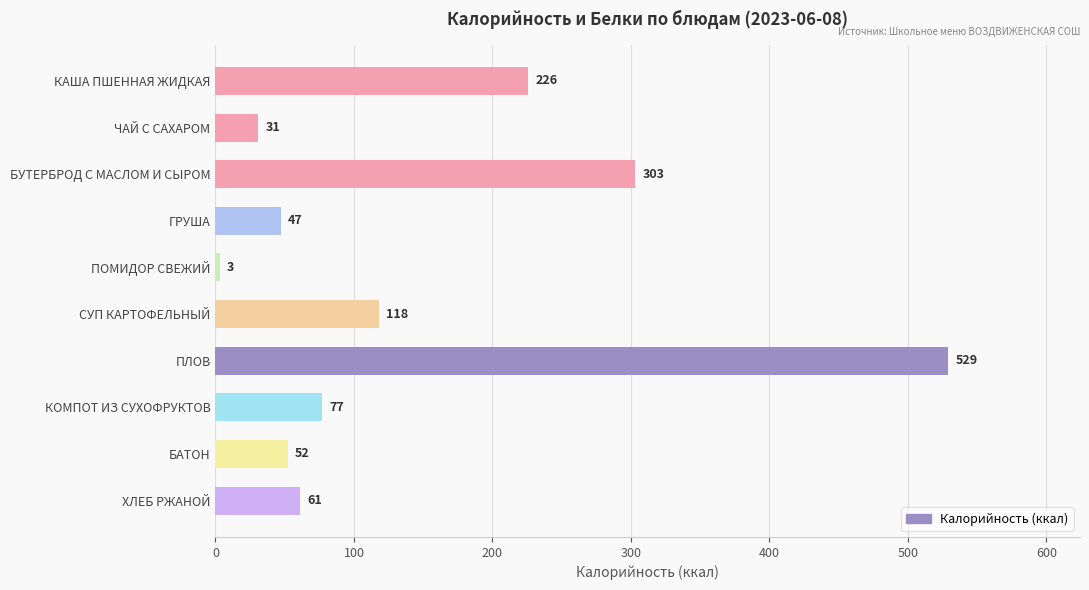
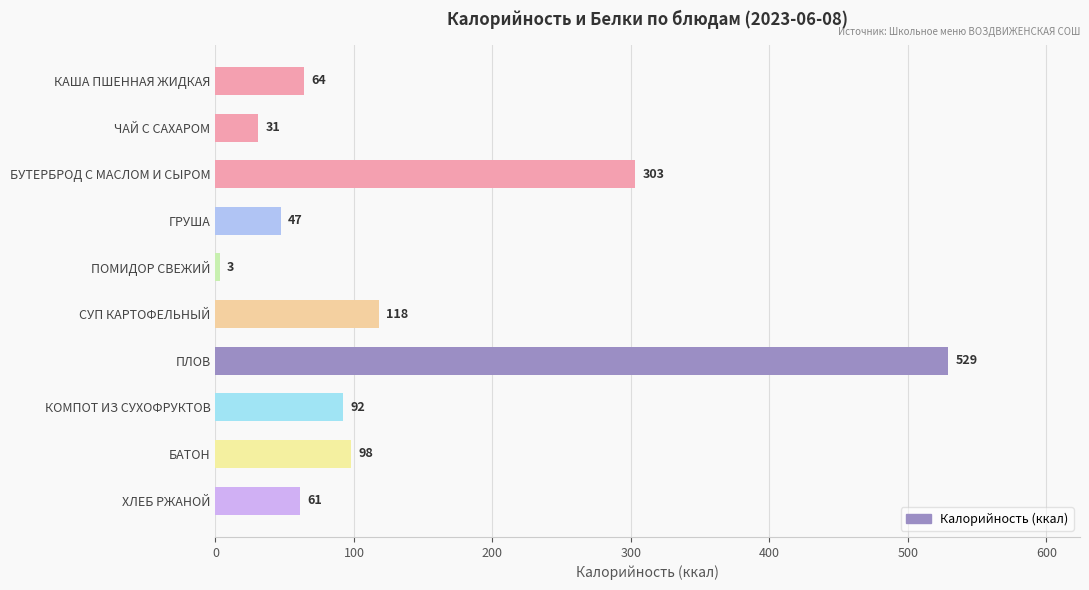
  {
-   "КАША ПШЕННАЯ ЖИДКАЯ": 226,
+   "КАША ПШЕННАЯ ЖИДКАЯ": 64,
    "ЧАЙ С САХАРОМ": 31,
    "БУТЕРБРОД С МАСЛОМ И СЫРОМ": 303,
    "ГРУША": 47,
    "ПОМИДОР СВЕЖИЙ": 3,
    "СУП КАРТОФЕЛЬНЫЙ": 118,
    "ПЛОВ": 529,
-   "КОМПОТ ИЗ СУХОФРУКТОВ": 77,
-   "БАТОН": 52,
+   "КОМПОТ ИЗ СУХОФРУКТОВ": 92,
+   "БАТОН": 98,
    "ХЛЕБ РЖАНОЙ": 61
  }
